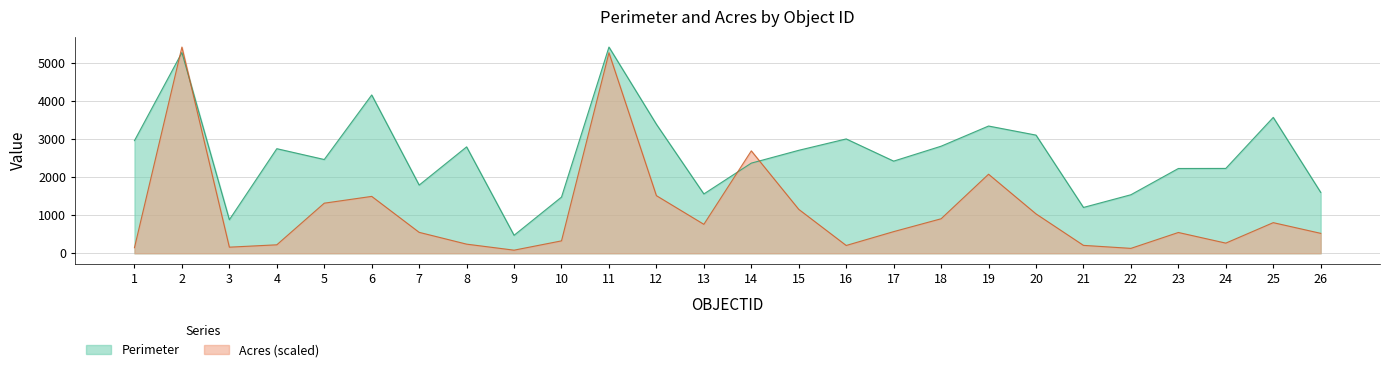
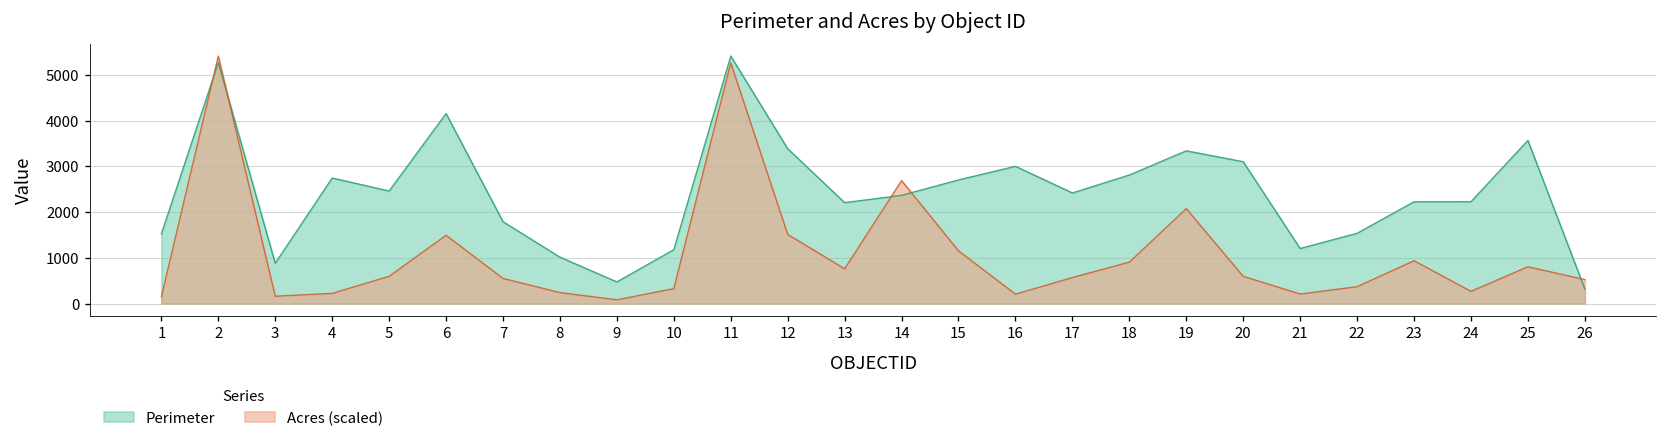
  {
    "Perimeter": {
-     "1": 3000,
+     "1": 1500,
      "2": 5300,
      "3": 900,
      "4": 2700,
      "5": 2500,
      "6": 4200,
      "7": 1800,
-     "8": 2800,
+     "8": 1000,
      "9": 500,
-     "10": 1500,
+     "10": 1200,
      "11": 5400,
      "12": 3400,
-     "13": 1600,
+     "13": 2200,
      "14": 2400,
      "15": 2700,
      "16": 3000,
      "17": 2400,
      "18": 2800,
      "19": 3300,
      "20": 3100,
      "21": 1200,
      "22": 1500,
      "23": 2200,
      "24": 2200,
      "25": 3600,
-     "26": 1600
+     "26": 300
    },
    "Acres (scaled)": {
      "1": 100,
      "2": 5400,
      "3": 200,
      "4": 200,
-     "5": 1300,
+     "5": 600,
      "6": 1500,
      "7": 500,
      "8": 200,
      "9": 100,
      "10": 300,
      "11": 5300,
      "12": 1500,
      "13": 800,
      "14": 2700,
      "15": 1200,
      "16": 200,
      "17": 600,
      "18": 900,
      "19": 2100,
-     "20": 1000,
+     "20": 600,
      "21": 200,
-     "22": 100,
-     "23": 500,
+     "22": 400,
+     "23": 900,
      "24": 300,
      "25": 800,
      "26": 500
    }
  }
